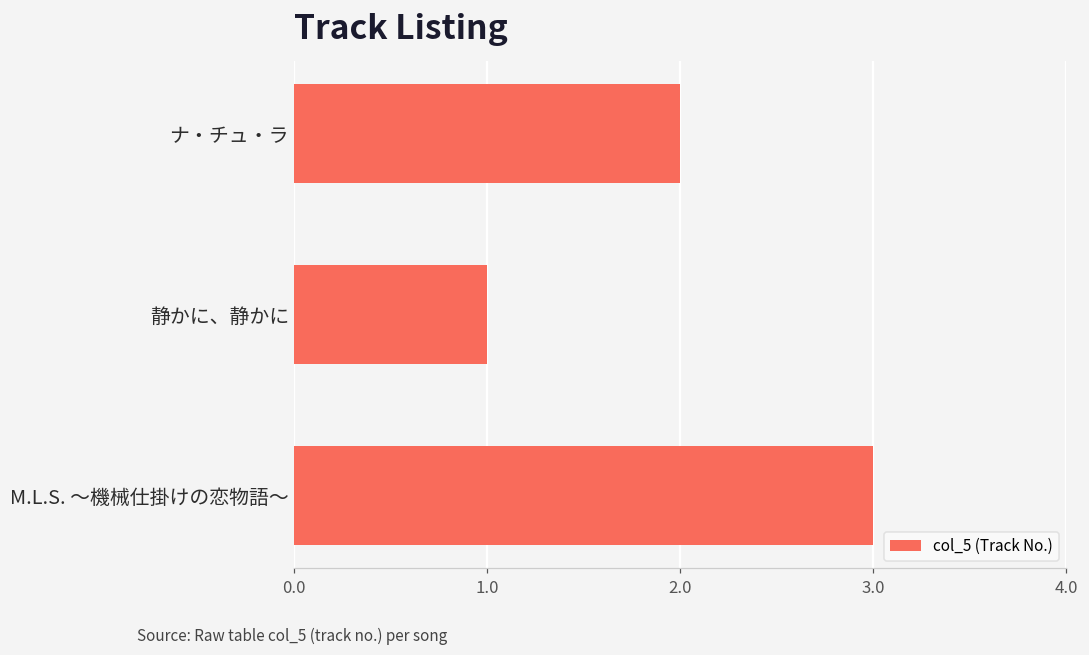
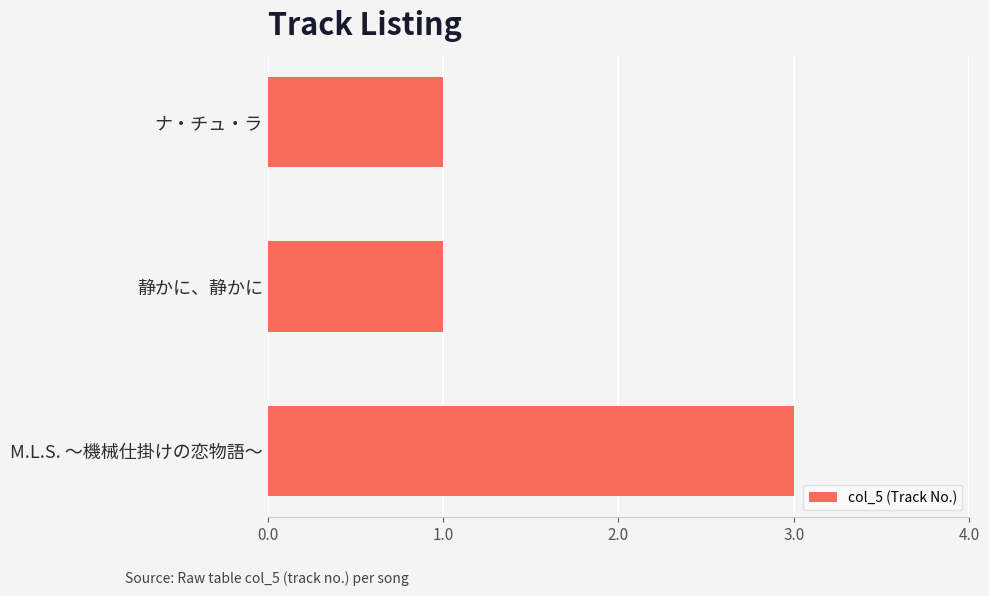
  {
-   "ナ・チュ・ラ": 2,
+   "ナ・チュ・ラ": 1,
    "静かに、静かに": 1,
    "M.L.S. ～機械仕掛けの恋物語～": 3
  }
